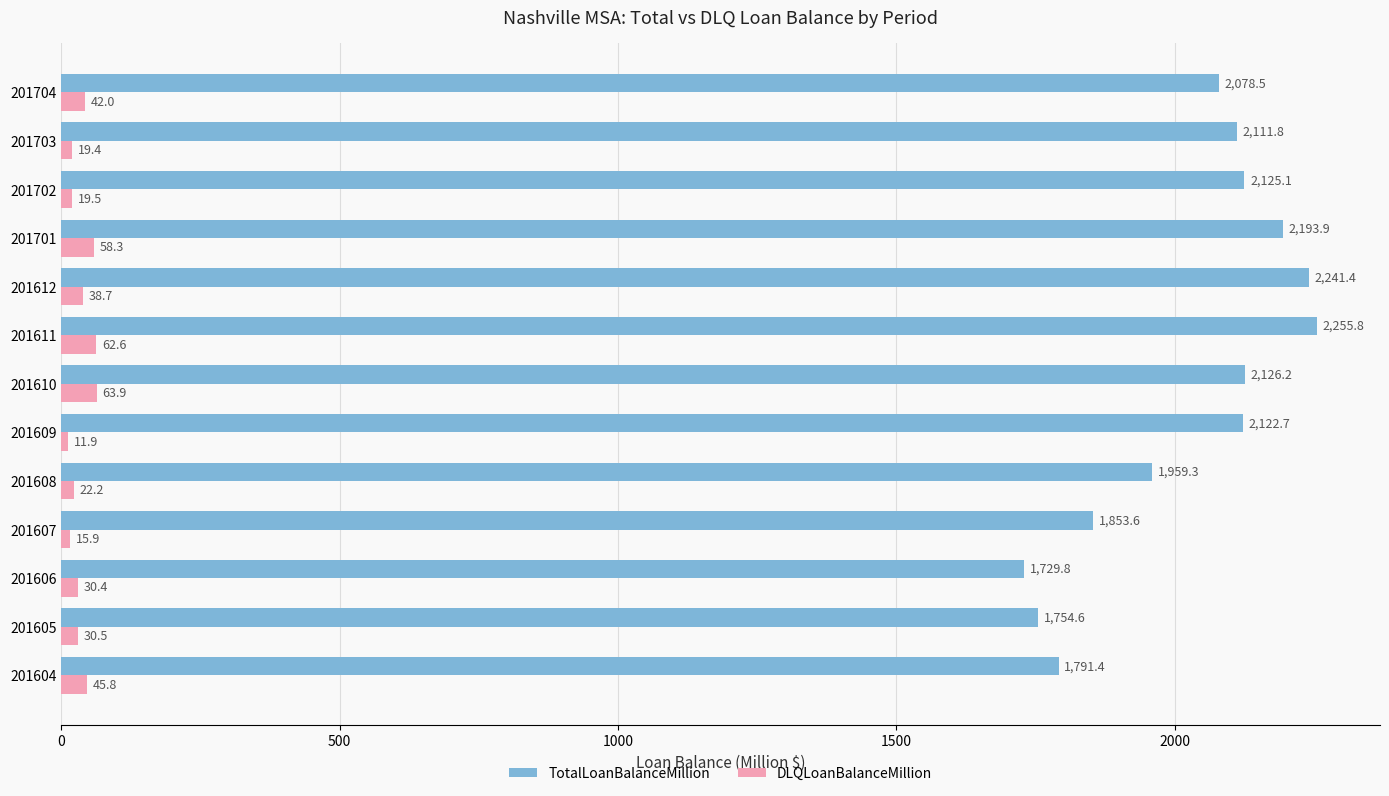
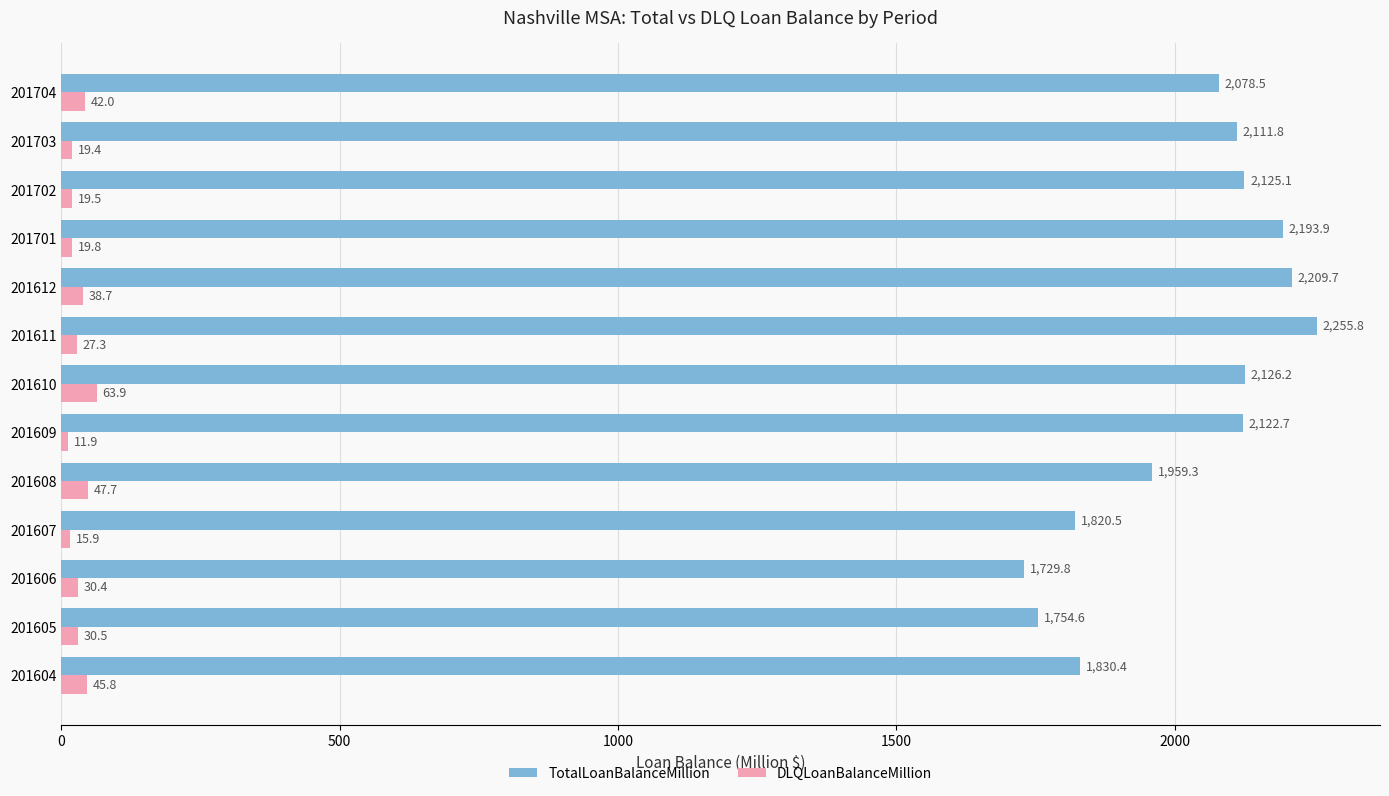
  {
    "TotalLoanBalanceMillion": {
      "201704": "2,078.5",
      "201703": "2,111.8",
      "201702": "2,125.1",
      "201701": "2,193.9",
-     "201612": "2,241.4",
+     "201612": "2,209.7",
      "201611": "2,255.8",
      "201610": "2,126.2",
      "201609": "2,122.7",
      "201608": "1,959.3",
-     "201607": "1,853.6",
+     "201607": "1,820.5",
      "201606": "1,729.8",
      "201605": "1,754.6",
-     "201604": "1,791.4"
+     "201604": "1,830.4"
    },
    "DLQLoanBalanceMillion": {
      "201704": "42.0",
      "201703": "19.4",
      "201702": "19.5",
-     "201701": "58.3",
+     "201701": "19.8",
      "201612": "38.7",
-     "201611": "62.6",
+     "201611": "27.3",
      "201610": "63.9",
      "201609": "11.9",
-     "201608": "22.2",
+     "201608": "47.7",
      "201607": "15.9",
      "201606": "30.4",
      "201605": "30.5",
      "201604": "45.8"
    }
  }
